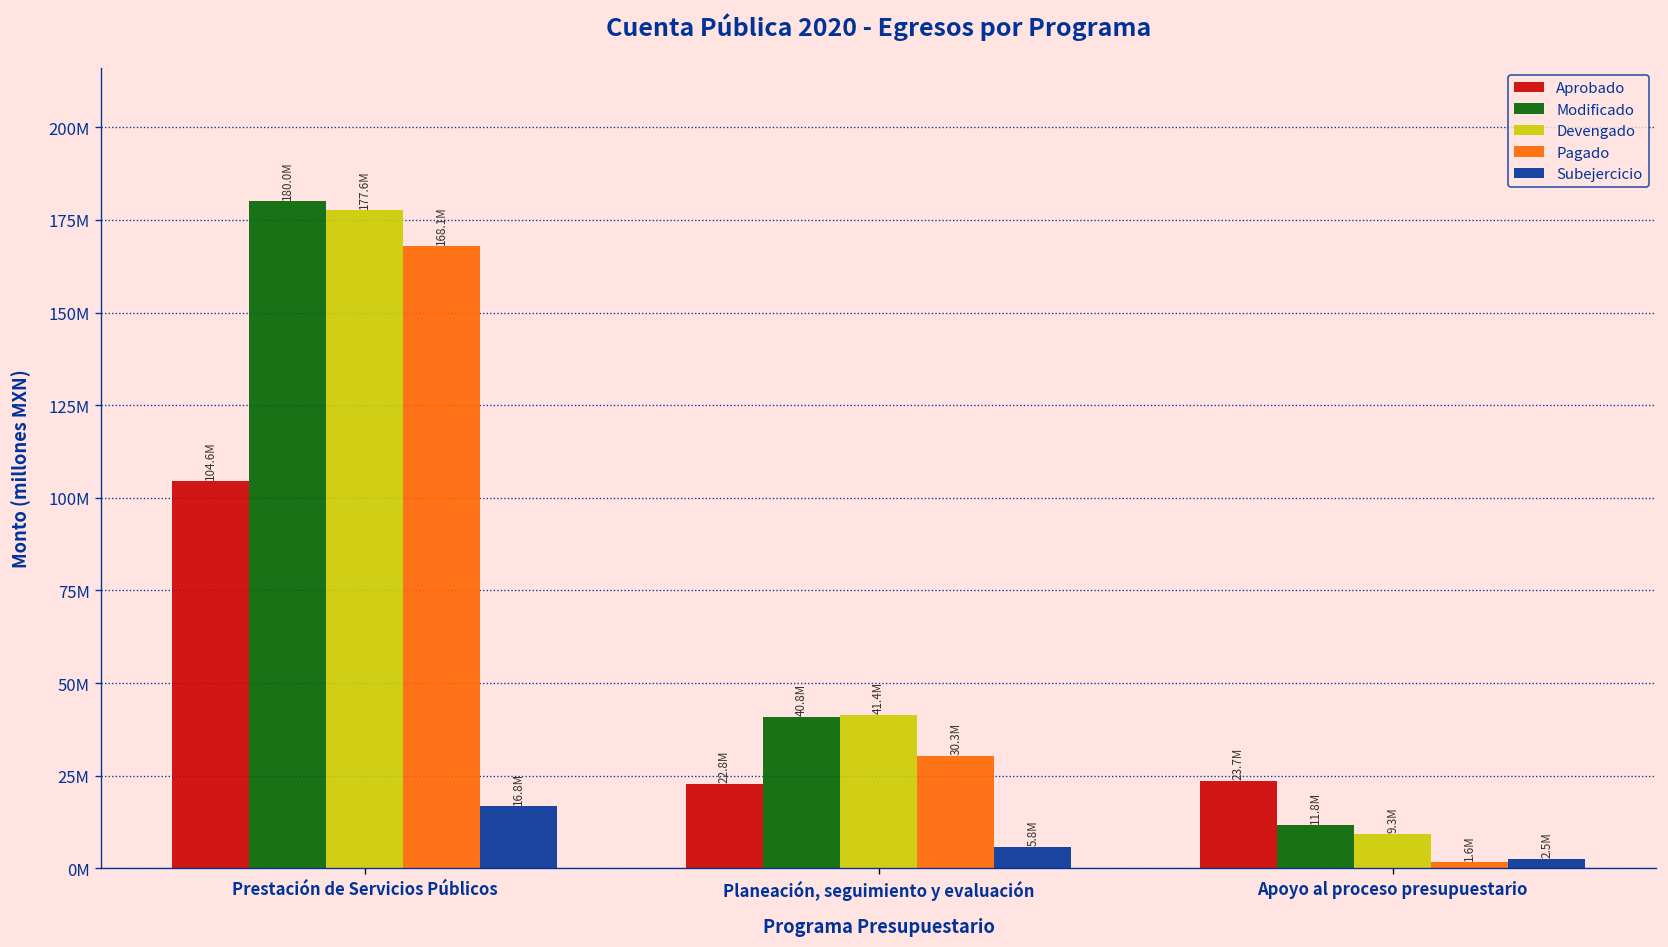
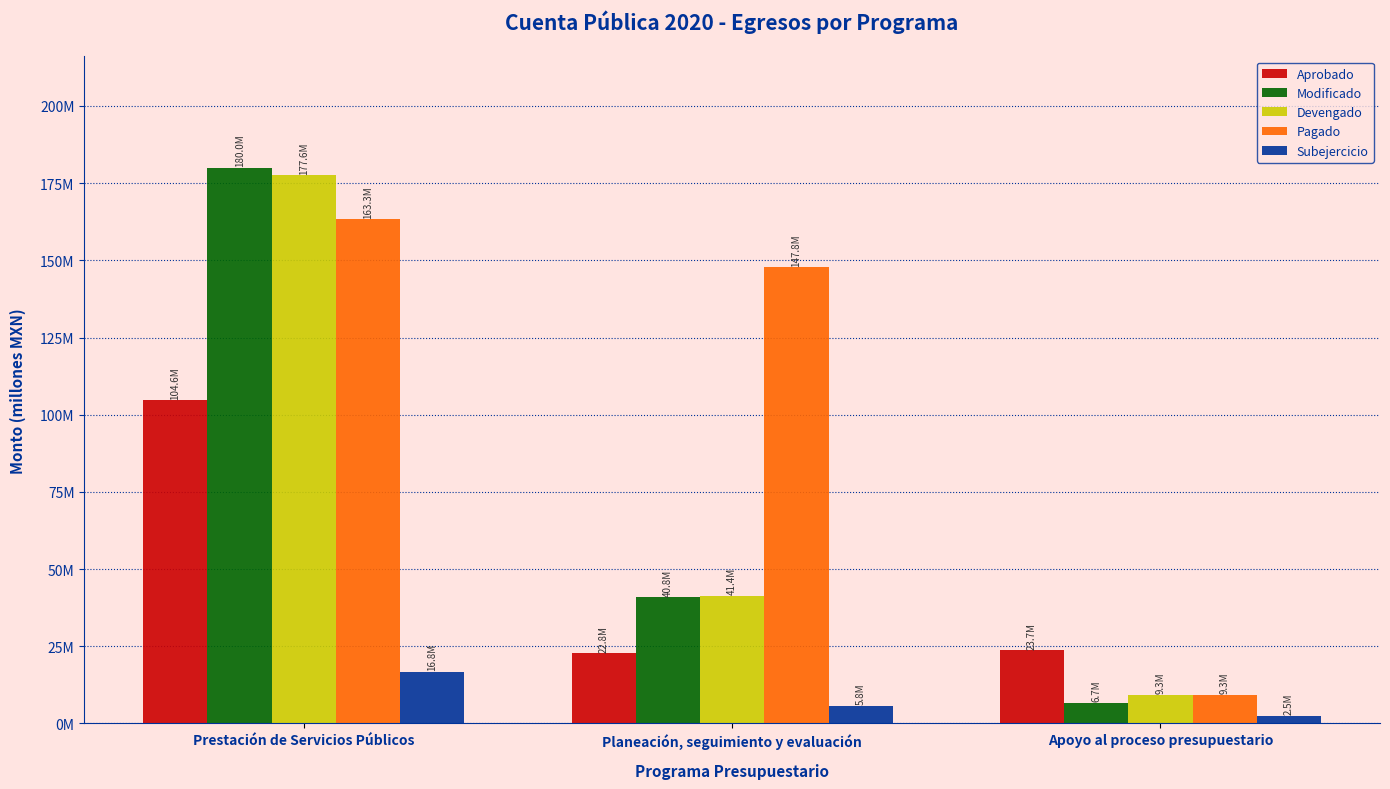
  {
    "Aprobado": {
      "Prestación de Servicios Públicos": "104.6M",
      "Planeación, seguimiento y evaluación": "22.8M",
      "Apoyo al proceso presupuestario": "23.7M"
    },
    "Modificado": {
      "Prestación de Servicios Públicos": "180.0M",
      "Planeación, seguimiento y evaluación": "40.8M",
-     "Apoyo al proceso presupuestario": "11.8M"
+     "Apoyo al proceso presupuestario": "6.7M"
    },
    "Devengado": {
      "Prestación de Servicios Públicos": "177.6M",
      "Planeación, seguimiento y evaluación": "41.4M",
      "Apoyo al proceso presupuestario": "9.3M"
    },
    "Pagado": {
-     "Prestación de Servicios Públicos": "168.1M",
-     "Planeación, seguimiento y evaluación": "30.3M",
-     "Apoyo al proceso presupuestario": "1.6M"
+     "Prestación de Servicios Públicos": "163.3M",
+     "Planeación, seguimiento y evaluación": "147.8M",
+     "Apoyo al proceso presupuestario": "9.3M"
    },
    "Subejercicio": {
      "Prestación de Servicios Públicos": "16.8M",
      "Planeación, seguimiento y evaluación": "5.8M",
      "Apoyo al proceso presupuestario": "2.5M"
    }
  }
